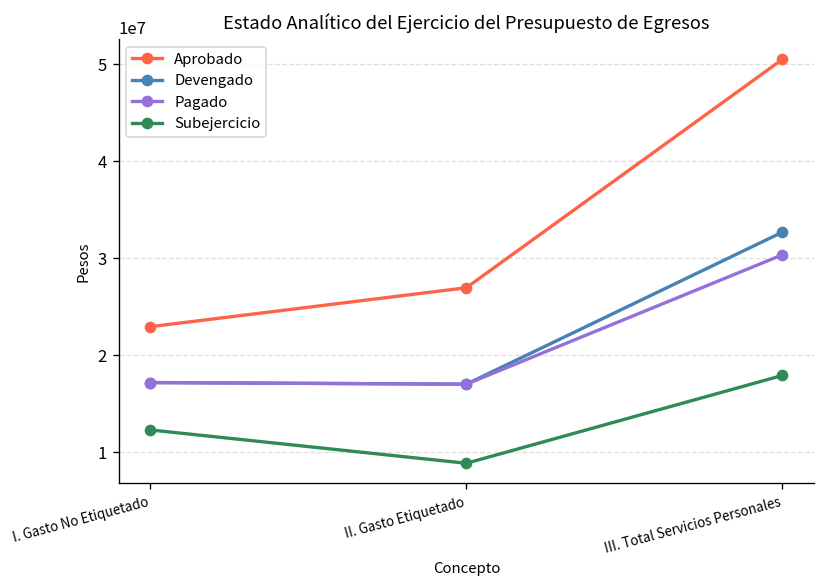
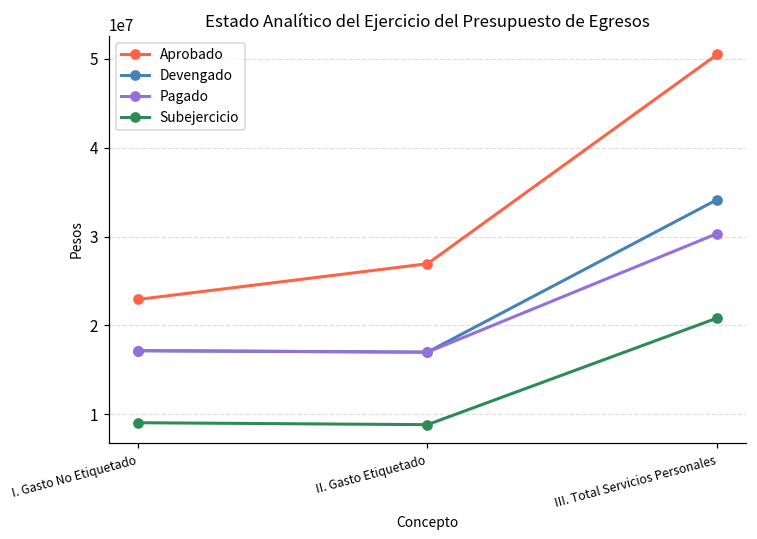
  {
    "Aprobado": {
      "I. Gasto No Etiquetado": 23000000,
      "II. Gasto Etiquetado": 27000000,
      "III. Total Servicios Personales": 51000000
    },
    "Devengado": {
-     "III. Total Servicios Personales": 33000000
+     "III. Total Servicios Personales": 34000000
    },
    "Pagado": {
      "III. Total Servicios Personales": 30000000
    },
    "Subejercicio": {
-     "I. Gasto No Etiquetado": 12000000,
+     "I. Gasto No Etiquetado": 9000000,
      "II. Gasto Etiquetado": 9000000,
-     "III. Total Servicios Personales": 18000000
+     "III. Total Servicios Personales": 21000000
    }
  }
